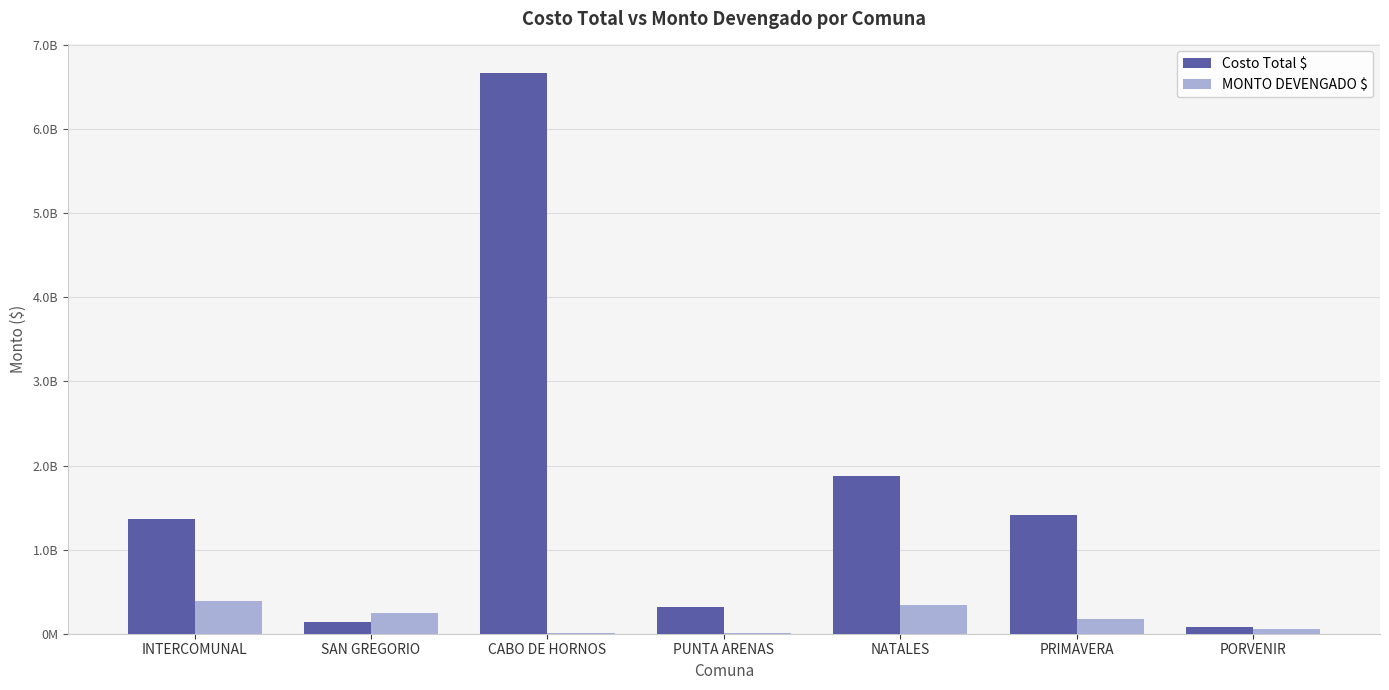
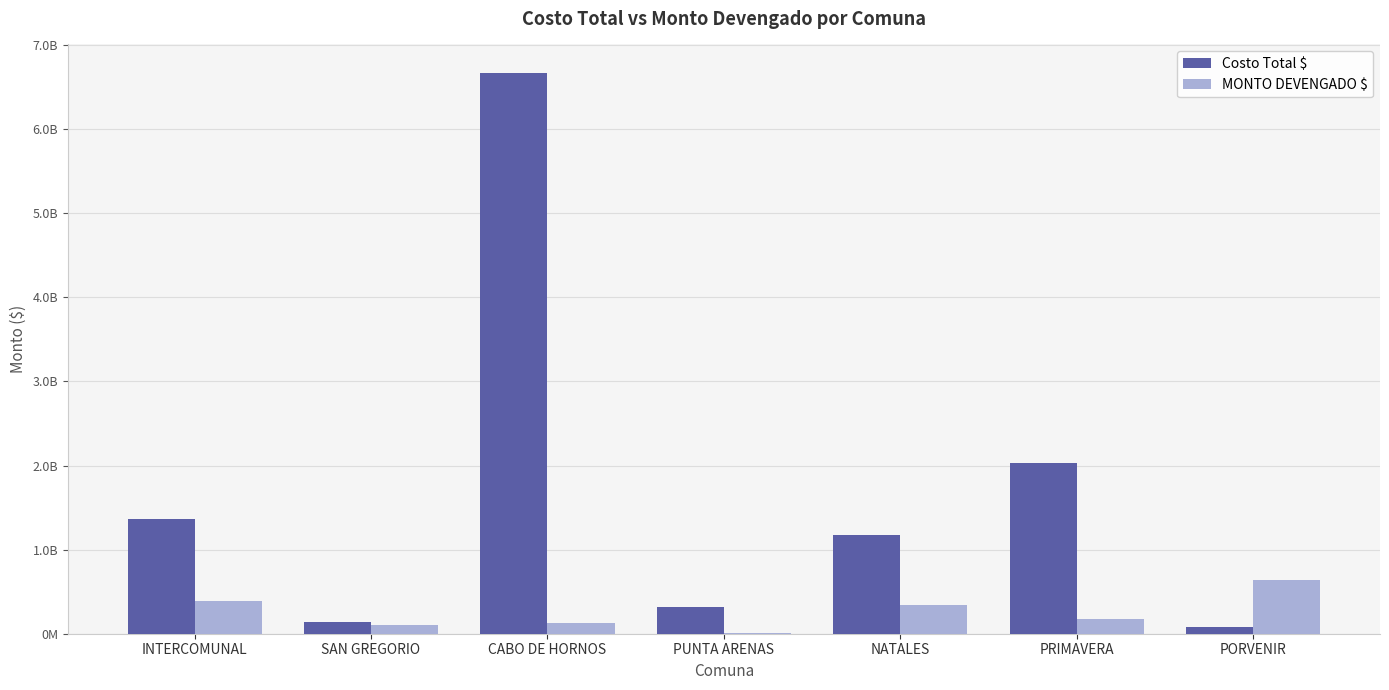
  {
    "Costo Total $": {
      "INTERCOMUNAL": 1400000000,
      "SAN GREGORIO": 100000000,
      "CABO DE HORNOS": 6700000000,
      "PUNTA ARENAS": 300000000,
-     "NATALES": 1900000000,
-     "PRIMAVERA": 1400000000,
+     "NATALES": 1200000000,
+     "PRIMAVERA": 2000000000,
      "PORVENIR": 100000000
    },
    "MONTO DEVENGADO $": {
      "INTERCOMUNAL": 400000000,
-     "SAN GREGORIO": 200000000,
-     "CABO DE HORNOS": 0,
+     "SAN GREGORIO": 100000000,
+     "CABO DE HORNOS": 100000000,
      "NATALES": 300000000,
      "PRIMAVERA": 200000000,
-     "PORVENIR": 100000000
+     "PORVENIR": 600000000
    }
  }
